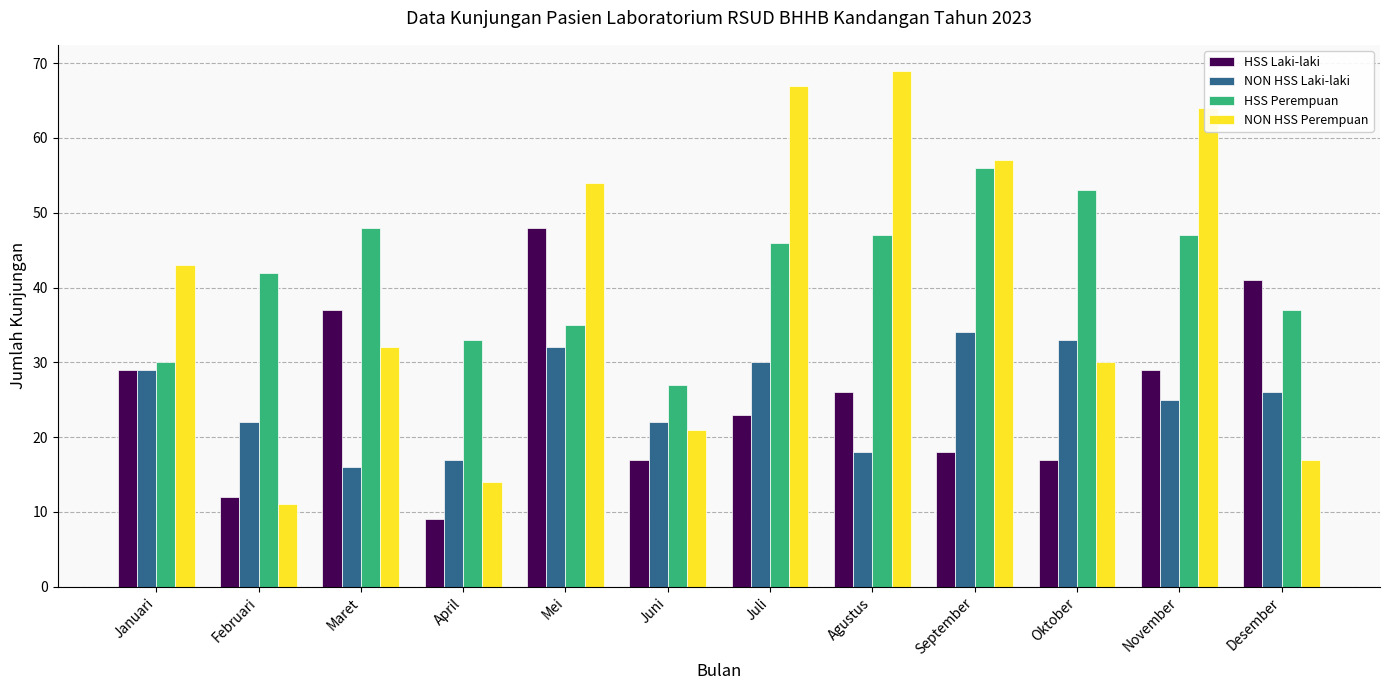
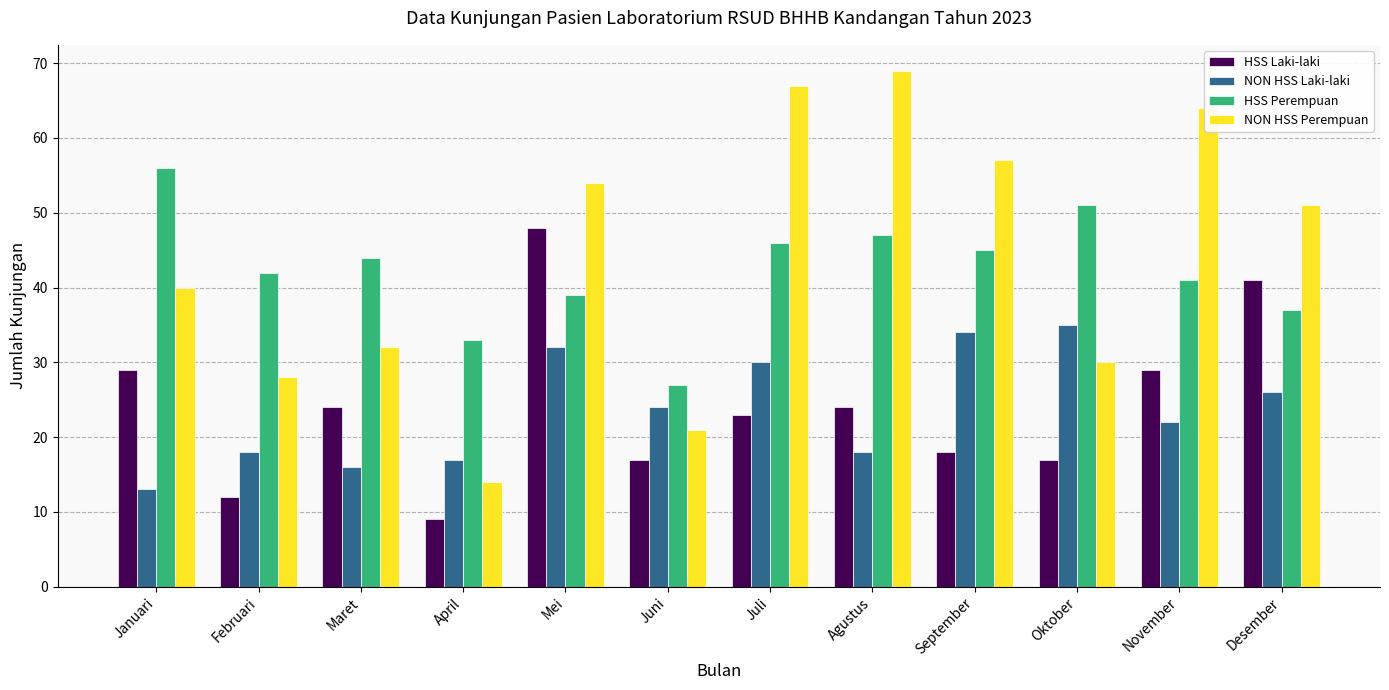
  {
    "HSS Laki-laki": {
      "Januari": 29,
      "Februari": 12,
-     "Maret": 37,
+     "Maret": 24,
      "April": 9,
      "Mei": 48,
      "Juni": 17,
      "Juli": 23,
-     "Agustus": 26,
+     "Agustus": 24,
      "September": 18,
      "Oktober": 17,
      "November": 29,
      "Desember": 41
    },
    "NON HSS Laki-laki": {
-     "Januari": 29,
-     "Februari": 22,
+     "Januari": 13,
+     "Februari": 18,
      "Maret": 16,
      "April": 17,
      "Mei": 32,
-     "Juni": 22,
+     "Juni": 24,
      "Juli": 30,
      "Agustus": 18,
      "September": 34,
-     "Oktober": 33,
-     "November": 25,
+     "Oktober": 35,
+     "November": 22,
      "Desember": 26
    },
    "HSS Perempuan": {
-     "Januari": 30,
+     "Januari": 56,
      "Februari": 42,
-     "Maret": 48,
+     "Maret": 44,
      "April": 33,
-     "Mei": 35,
+     "Mei": 39,
      "Juni": 27,
      "Juli": 46,
      "Agustus": 47,
-     "September": 56,
-     "Oktober": 53,
-     "November": 47,
+     "September": 45,
+     "Oktober": 51,
+     "November": 41,
      "Desember": 37
    },
    "NON HSS Perempuan": {
-     "Januari": 43,
-     "Februari": 11,
+     "Januari": 40,
+     "Februari": 28,
      "Maret": 32,
      "April": 14,
      "Mei": 54,
      "Juni": 21,
      "Juli": 67,
      "Agustus": 69,
      "September": 57,
      "Oktober": 30,
-     "Desember": 17
+     "Desember": 51
    }
  }
